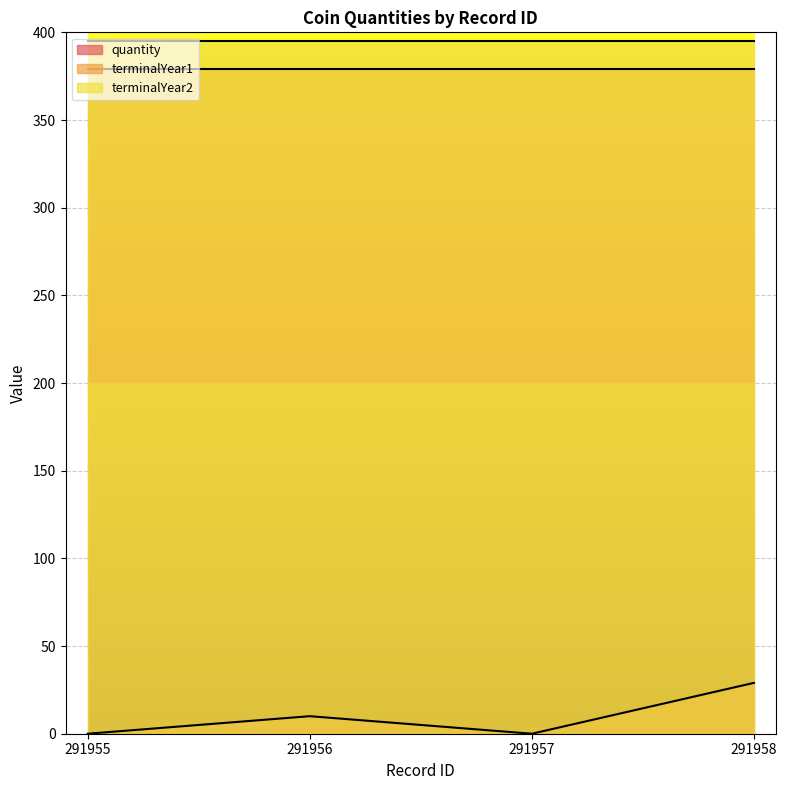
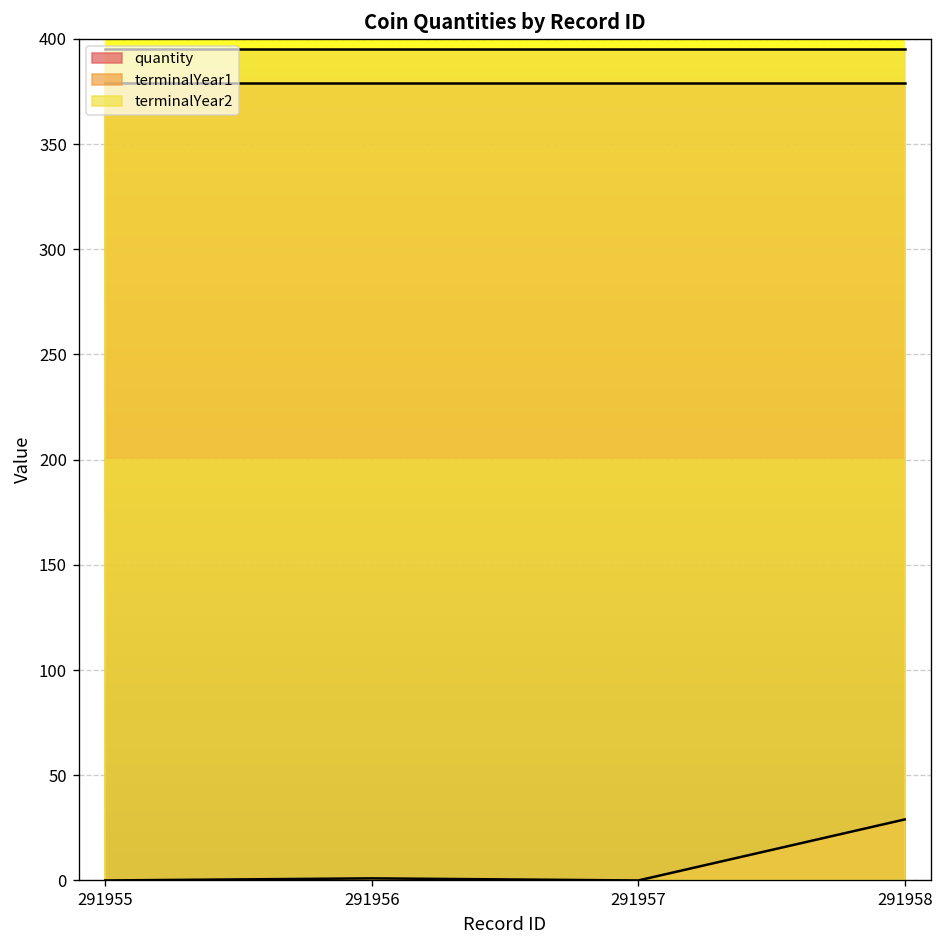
  {
    "quantity": {
      "291955": 0,
-     "291956": 10,
+     "291956": 1,
      "291957": 0,
      "291958": 29
    },
    "terminalYear1": {
      "291956": 379,
      "291957": 379,
      "291958": 379
    },
    "terminalYear2": {
      "291956": 395,
      "291957": 395,
      "291958": 395
    }
  }
